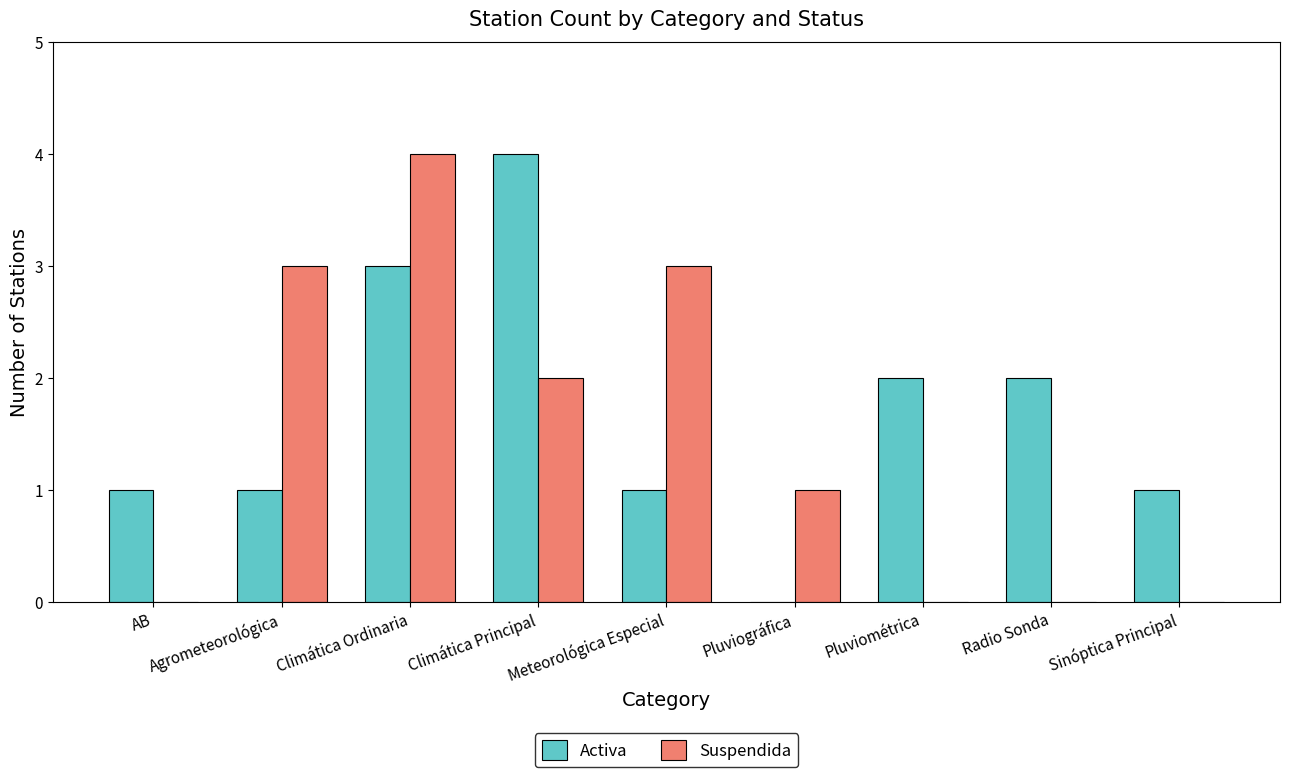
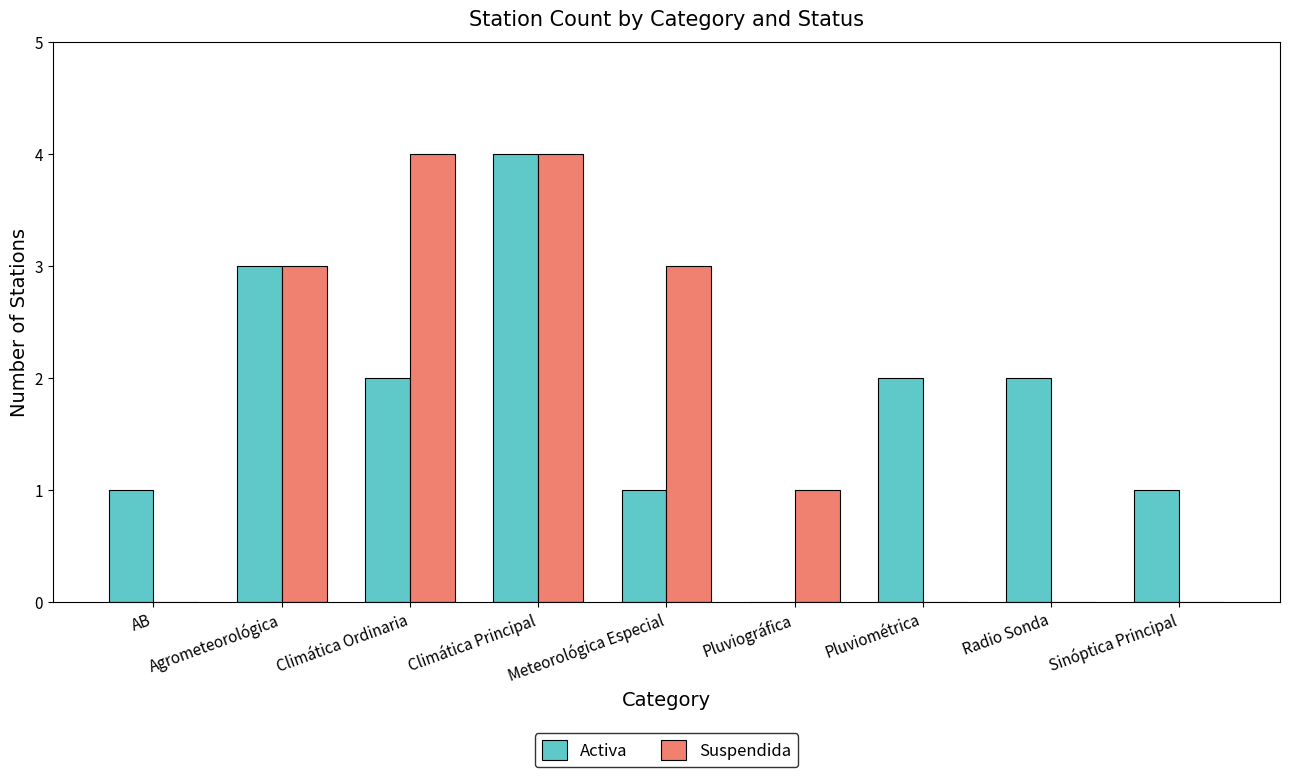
  {
    "Activa": {
      "AB": 1,
-     "Agrometeorológica": 1,
-     "Climática Ordinaria": 3,
+     "Agrometeorológica": 3,
+     "Climática Ordinaria": 2,
      "Climática Principal": 4,
      "Meteorológica Especial": 1,
      "Pluviográfica": 0,
      "Pluviométrica": 2,
      "Radio Sonda": 2,
      "Sinóptica Principal": 1
    },
    "Suspendida": {
      "AB": 0,
      "Agrometeorológica": 3,
      "Climática Ordinaria": 4,
-     "Climática Principal": 2,
+     "Climática Principal": 4,
      "Meteorológica Especial": 3,
      "Pluviográfica": 1,
      "Pluviométrica": 0,
      "Radio Sonda": 0,
      "Sinóptica Principal": 0
    }
  }
